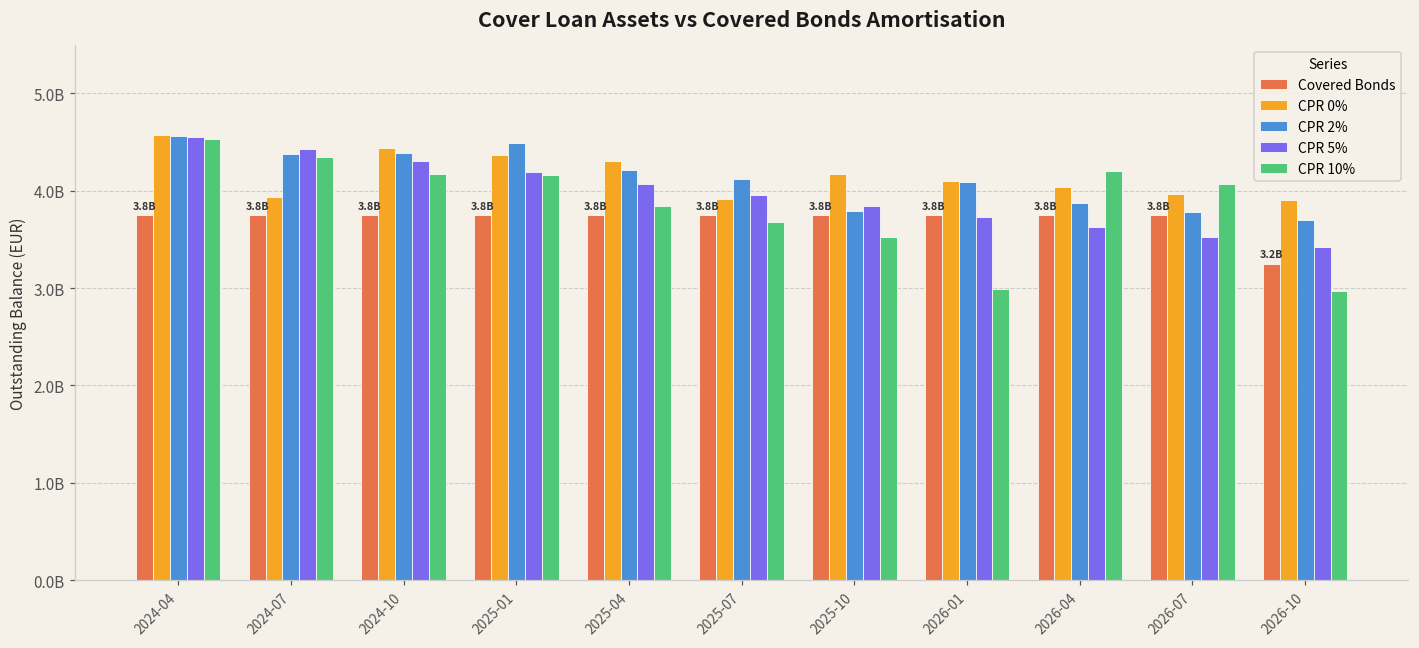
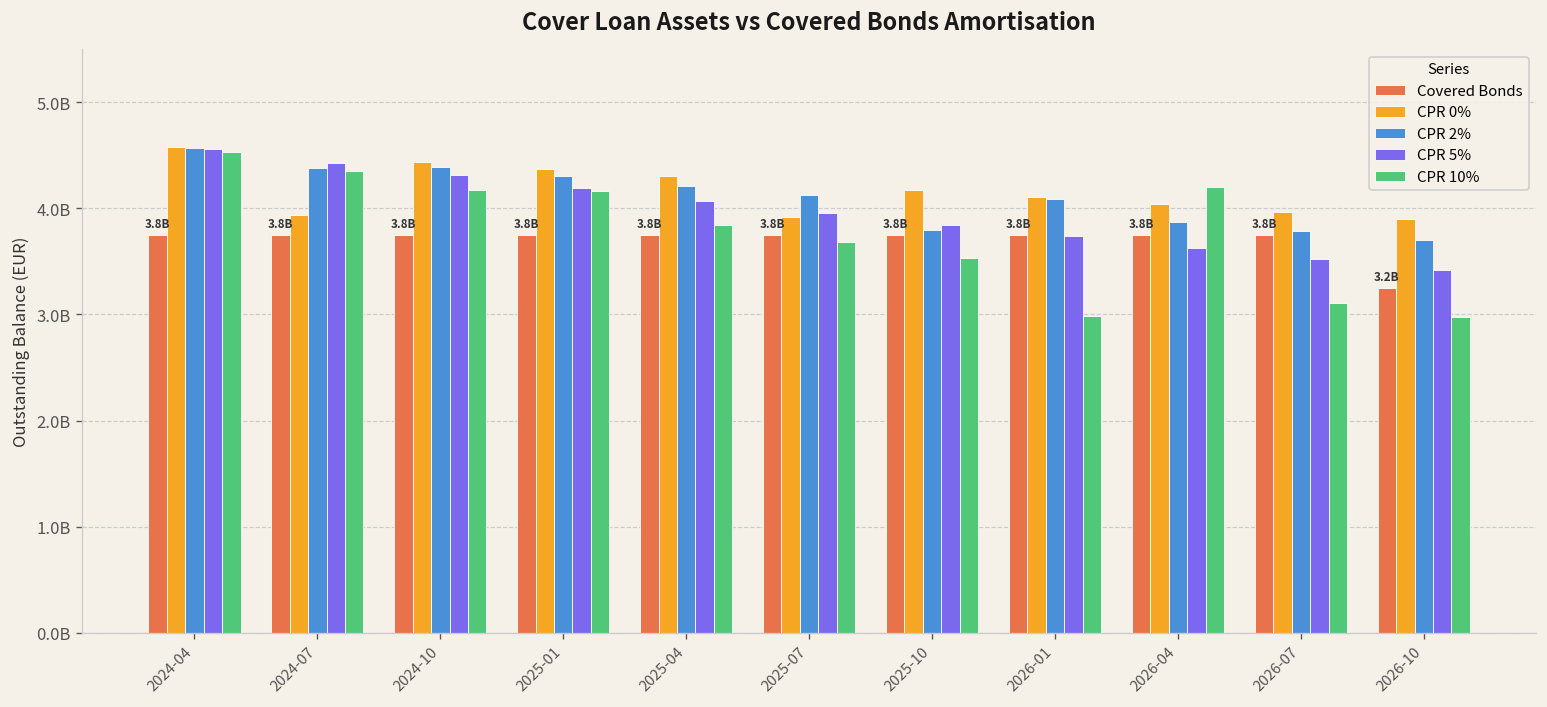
  {
    "Covered Bonds": {
      "2024-04": "3.8B",
      "2024-07": "3.8B",
      "2024-10": "3.8B",
      "2025-01": "3.8B",
      "2025-04": "3.8B",
      "2025-07": "3.8B",
      "2025-10": "3.8B",
      "2026-01": "3.8B",
      "2026-04": "3.8B",
      "2026-07": "3.8B",
      "2026-10": "3.2B"
    },
    "CPR 0%": {
      "2024-04": "4600000000",
      "2024-07": "3900000000",
      "2024-10": "4400000000",
      "2025-01": "4400000000",
      "2025-04": "4300000000",
      "2025-10": "4200000000",
      "2026-01": "4100000000",
      "2026-04": "4000000000",
      "2026-07": "4000000000",
      "2026-10": "3900000000"
    },
    "CPR 2%": {
      "2024-04": "4600000000",
      "2024-07": "4400000000",
      "2024-10": "4400000000",
-     "2025-01": "4500000000",
+     "2025-01": "4300000000",
      "2025-04": "4200000000",
      "2025-07": "4100000000",
      "2026-01": "4100000000",
      "2026-04": "3900000000",
      "2026-10": "3700000000"
    },
    "CPR 5%": {
      "2024-04": "4600000000",
      "2024-07": "4400000000",
      "2024-10": "4300000000",
      "2025-01": "4200000000",
      "2025-04": "4100000000",
      "2025-07": "4000000000",
      "2025-10": "3800000000",
      "2026-01": "3700000000",
      "2026-04": "3600000000",
      "2026-07": "3500000000",
      "2026-10": "3400000000"
    },
    "CPR 10%": {
      "2024-04": "4500000000",
      "2024-07": "4400000000",
      "2024-10": "4200000000",
      "2025-01": "4200000000",
      "2025-04": "3800000000",
      "2025-07": "3700000000",
      "2025-10": "3500000000",
      "2026-01": "3000000000",
      "2026-04": "4200000000",
-     "2026-07": "4100000000",
+     "2026-07": "3100000000",
      "2026-10": "3000000000"
    }
  }
